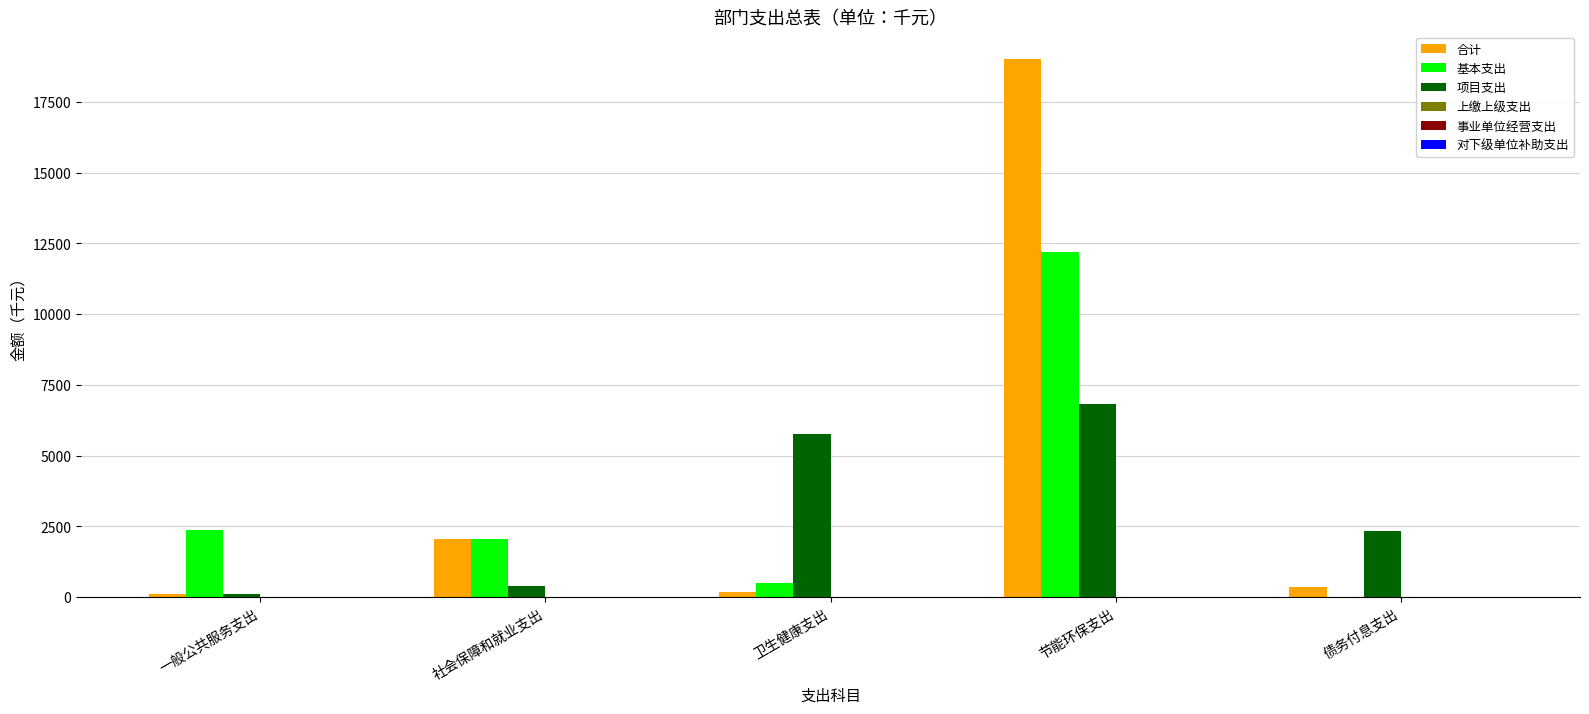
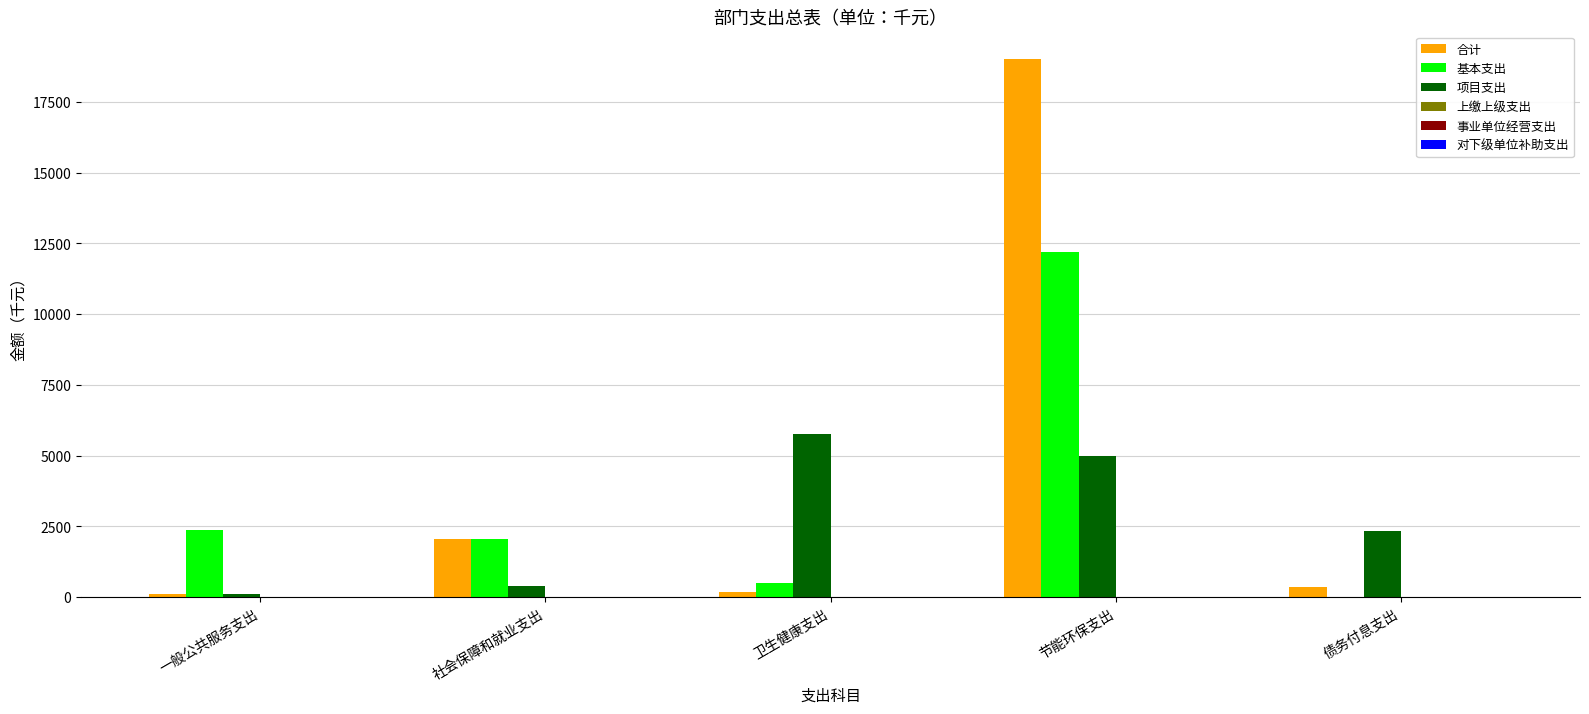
  {
    "合计": {
      "一般公共服务支出": 100,
      "社会保障和就业支出": 2100,
      "卫生健康支出": 200,
      "节能环保支出": 19000,
      "债务付息支出": 400
    },
    "基本支出": {
      "一般公共服务支出": 2400,
      "社会保障和就业支出": 2100,
      "卫生健康支出": 500,
      "节能环保支出": 12200,
      "债务付息支出": 0
    },
    "项目支出": {
      "一般公共服务支出": 100,
      "社会保障和就业支出": 400,
      "卫生健康支出": 5800,
-     "节能环保支出": 6800,
+     "节能环保支出": 5000,
      "债务付息支出": 2300
    },
    "上缴上级支出": {
      "一般公共服务支出": 0,
      "社会保障和就业支出": 0,
      "卫生健康支出": 0,
      "节能环保支出": 0,
      "债务付息支出": 0
    },
    "事业单位经营支出": {
      "一般公共服务支出": 0,
      "社会保障和就业支出": 0,
      "卫生健康支出": 0,
      "节能环保支出": 0,
      "债务付息支出": 0
    },
    "对下级单位补助支出": {
      "一般公共服务支出": 0,
      "社会保障和就业支出": 0,
      "卫生健康支出": 0,
      "节能环保支出": 0,
      "债务付息支出": 0
    }
  }
